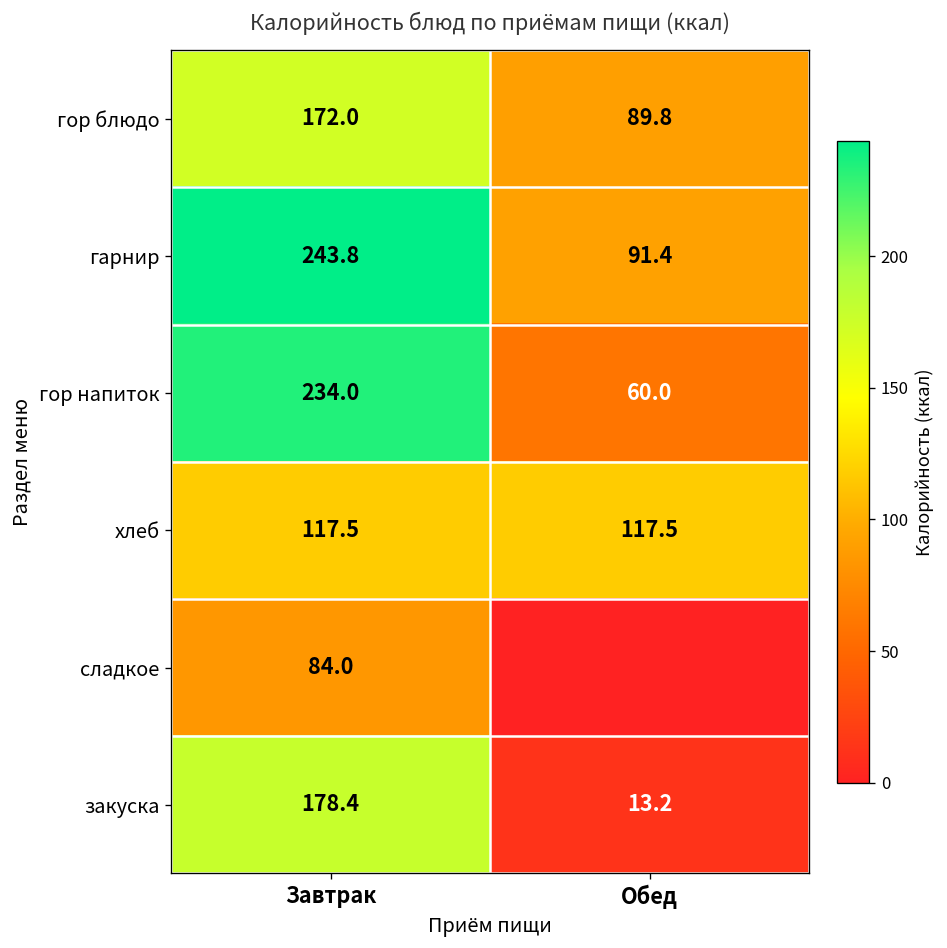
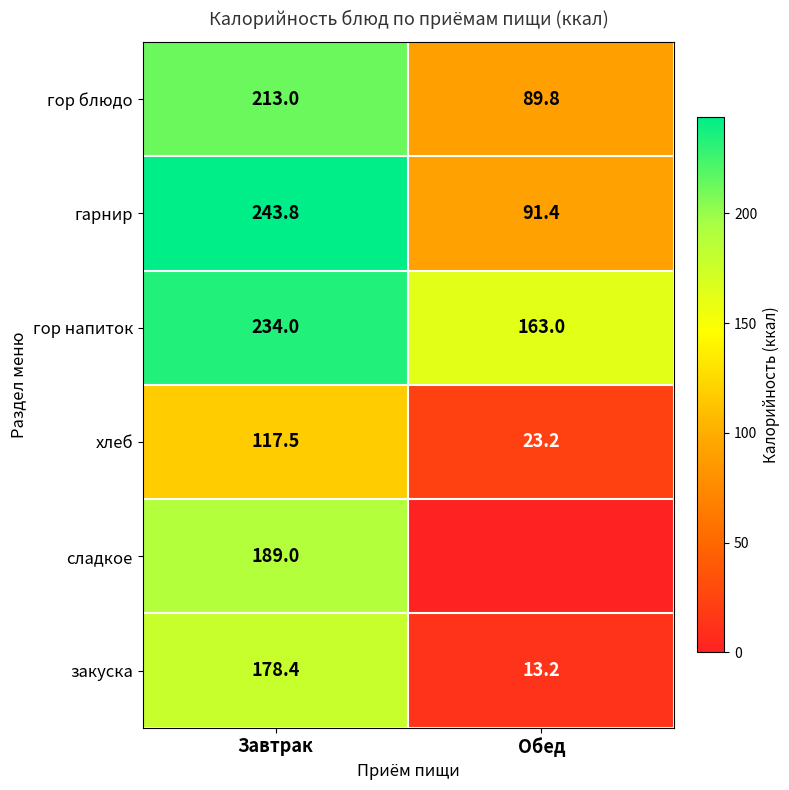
  {
    "гор блюдо": {
-     "Завтрак": 172.0,
+     "Завтрак": 213.0,
      "Обед": 89.8
    },
    "гарнир": {
      "Завтрак": 243.8,
      "Обед": 91.4
    },
    "гор напиток": {
      "Завтрак": 234.0,
-     "Обед": 60.0
+     "Обед": 163.0
    },
    "хлеб": {
      "Завтрак": 117.5,
-     "Обед": 117.5
+     "Обед": 23.2
    },
    "сладкое": {
-     "Завтрак": 84.0
+     "Завтрак": 189.0
    },
    "закуска": {
      "Завтрак": 178.4,
      "Обед": 13.2
    }
  }
